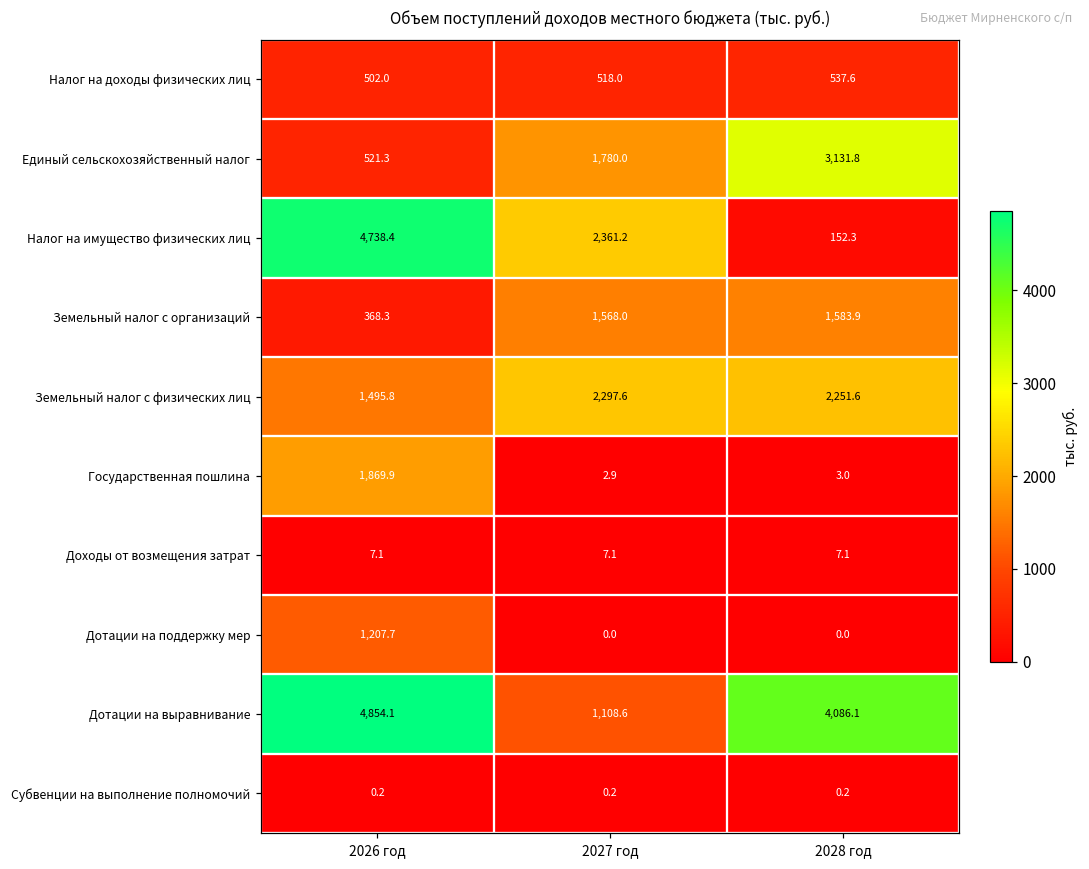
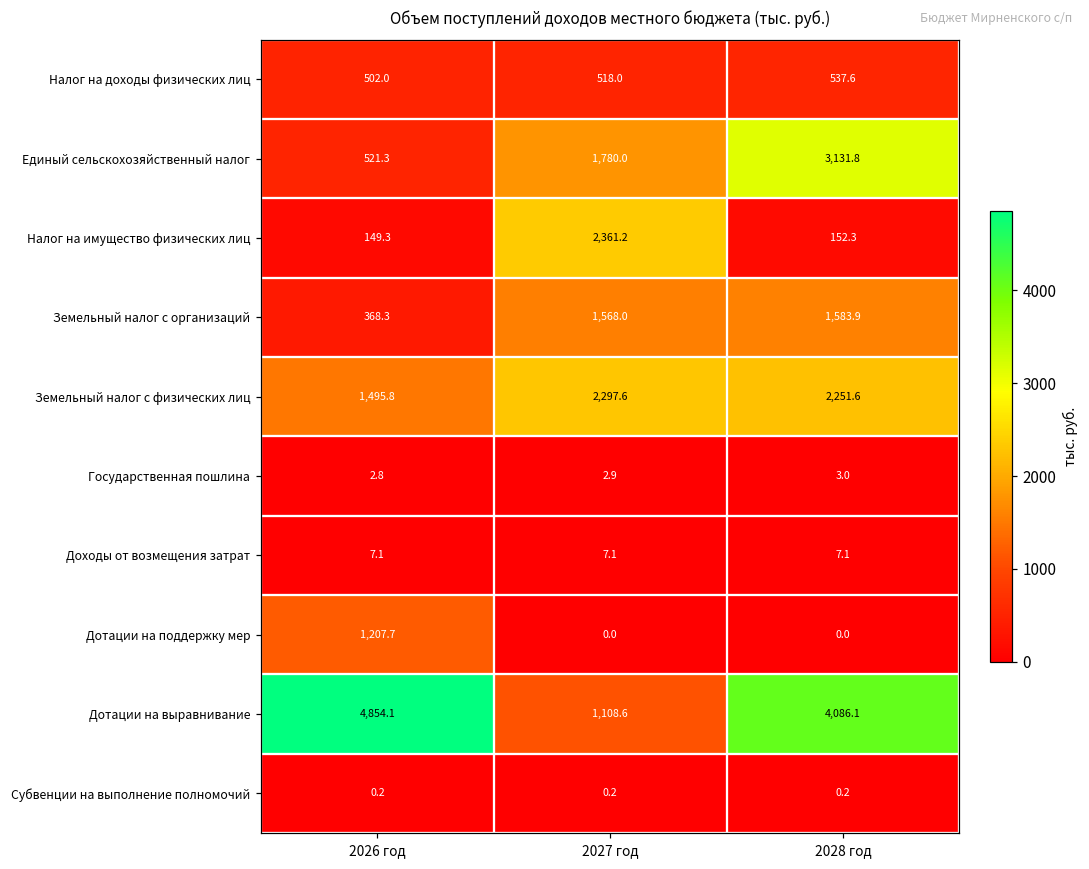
  {
    "Налог на доходы физических лиц": {
      "2026 год": "502.0",
      "2027 год": "518.0",
      "2028 год": "537.6"
    },
    "Единый сельскохозяйственный налог": {
      "2026 год": "521.3",
      "2027 год": "1,780.0",
      "2028 год": "3,131.8"
    },
    "Налог на имущество физических лиц": {
-     "2026 год": "4,738.4",
+     "2026 год": "149.3",
      "2027 год": "2,361.2",
      "2028 год": "152.3"
    },
    "Земельный налог с организаций": {
      "2026 год": "368.3",
      "2027 год": "1,568.0",
      "2028 год": "1,583.9"
    },
    "Земельный налог с физических лиц": {
      "2026 год": "1,495.8",
      "2027 год": "2,297.6",
      "2028 год": "2,251.6"
    },
    "Государственная пошлина": {
-     "2026 год": "1,869.9",
+     "2026 год": "2.8",
      "2027 год": "2.9",
      "2028 год": "3.0"
    },
    "Доходы от возмещения затрат": {
      "2026 год": "7.1",
      "2027 год": "7.1",
      "2028 год": "7.1"
    },
    "Дотации на поддержку мер": {
      "2026 год": "1,207.7",
      "2027 год": "0.0",
      "2028 год": "0.0"
    },
    "Дотации на выравнивание": {
      "2026 год": "4,854.1",
      "2027 год": "1,108.6",
      "2028 год": "4,086.1"
    },
    "Субвенции на выполнение полномочий": {
      "2026 год": "0.2",
      "2027 год": "0.2",
      "2028 год": "0.2"
    }
  }
